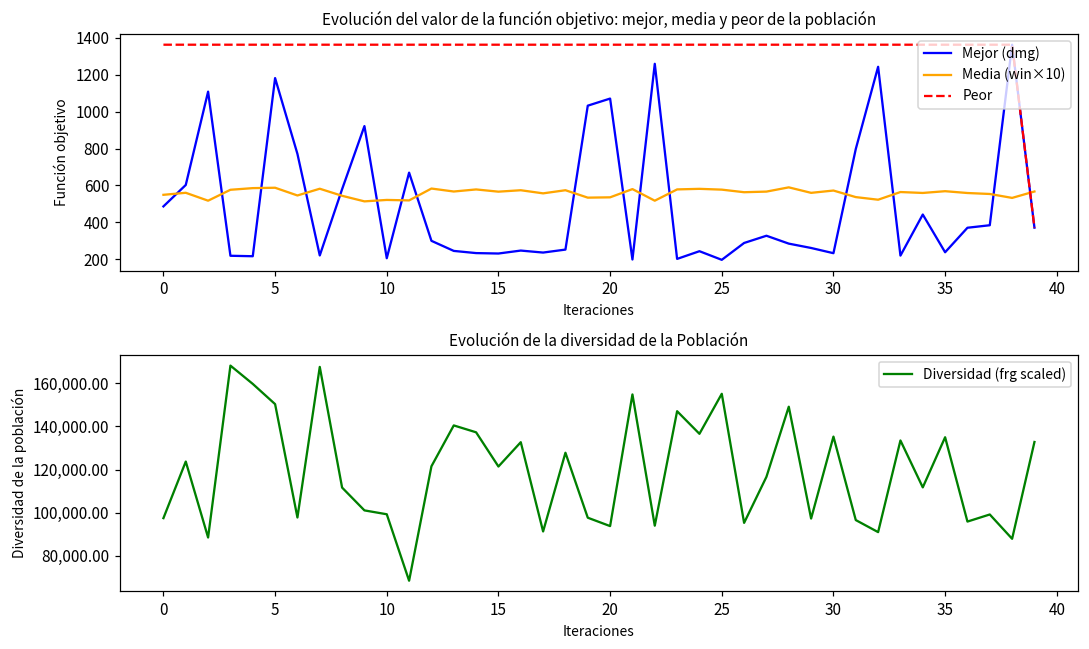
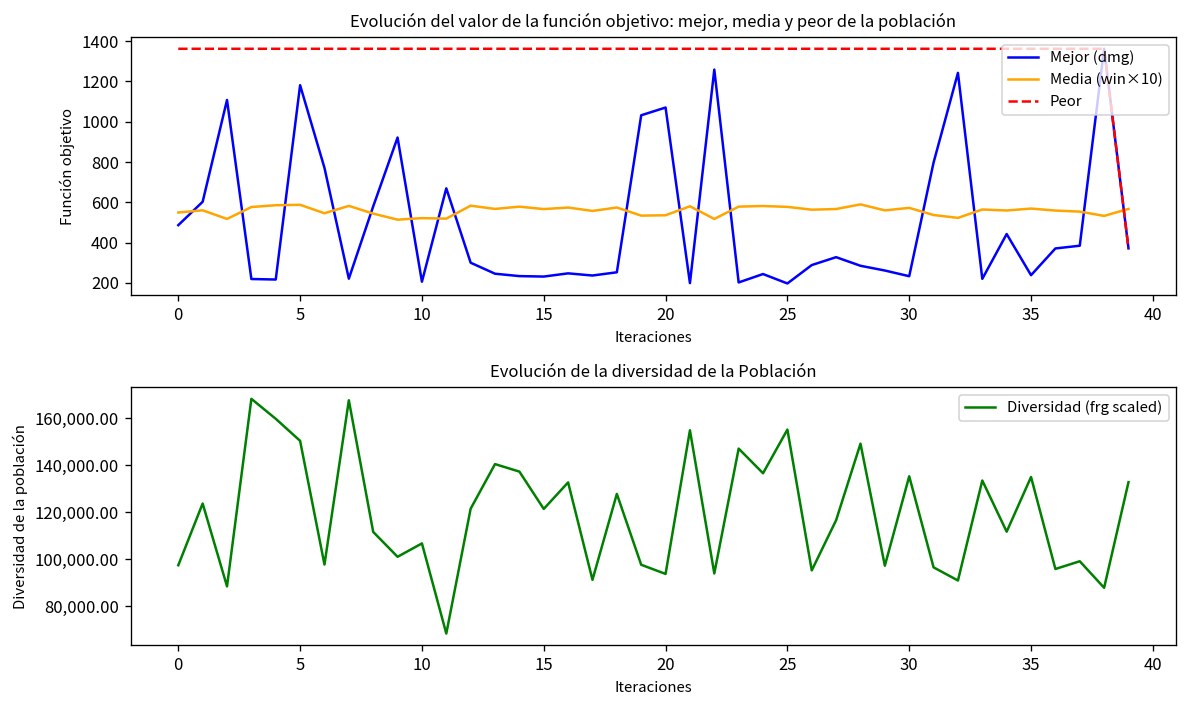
  {
    "Evolución del valor de la función objetivo: mejor, media y peor de la población": {
      "Mejor (dmg)": {
        "0": "490",
        "5": "1180",
        "10": "210",
        "15": "230",
        "20": "1070",
        "25": "200",
        "30": "230",
        "35": "240"
      },
      "Media (win×10)": {
        "0": "550",
        "5": "590",
        "10": "520",
        "15": "570",
        "20": "540",
        "25": "580",
        "30": "570",
        "35": "570"
      },
      "Peor": {
        "0": "1360",
        "5": "1360",
        "10": "1360",
        "15": "1360",
        "20": "1360",
        "25": "1360",
        "30": "1360"
      }
    },
    "Evolución de la diversidad de la Población": {
      "0": "97,000",
      "5": "150,000",
-     "10": "99,000",
+     "10": "107,000",
      "15": "121,000",
      "20": "94,000",
      "25": "155,000",
      "30": "135,000",
      "35": "135,000"
    }
  }
